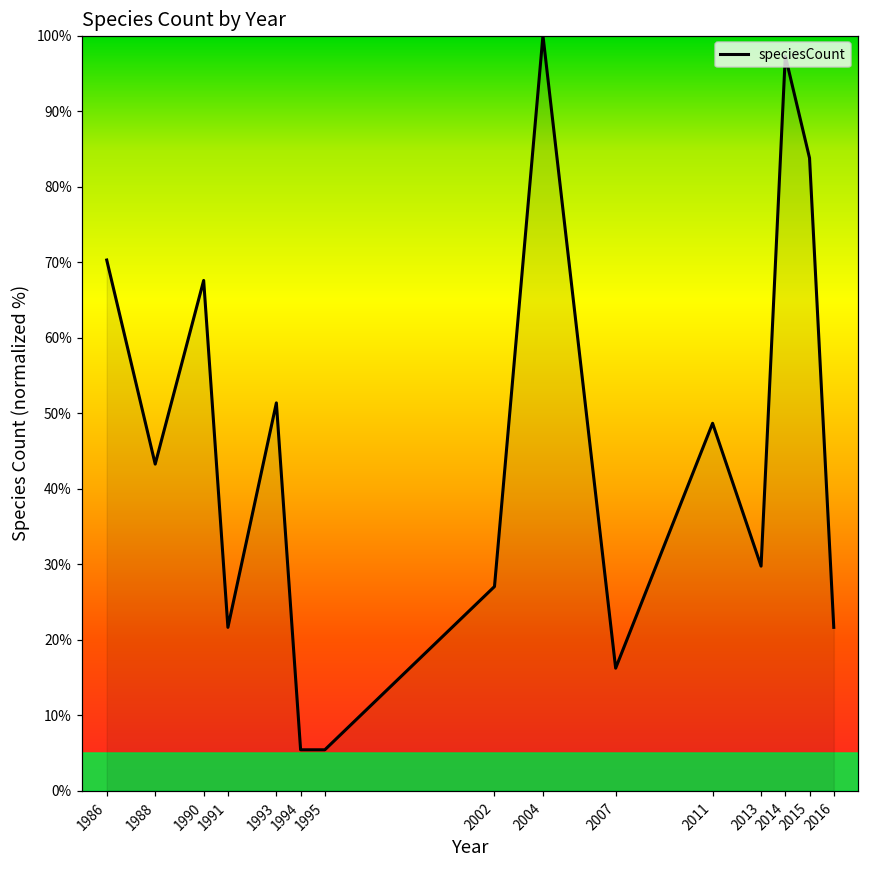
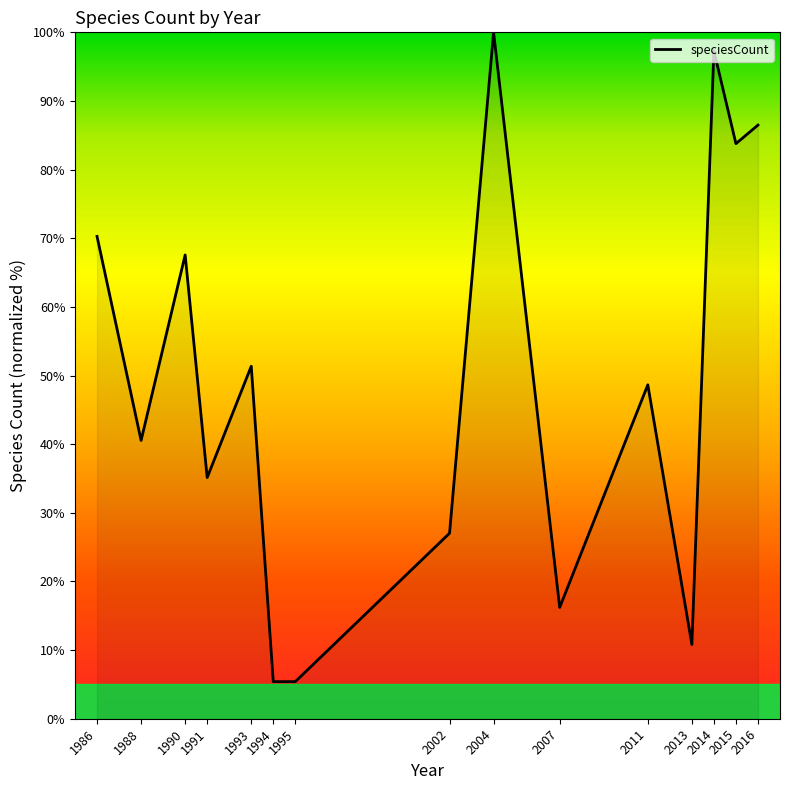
  {
    "1986": "70%",
-   "1988": "43%",
+   "1988": "41%",
    "1990": "68%",
-   "1991": "22%",
+   "1991": "35%",
    "1993": "51%",
    "1994": "5%",
    "1995": "5%",
    "2002": "27%",
    "2004": "100%",
    "2007": "16%",
    "2011": "49%",
-   "2013": "30%",
+   "2013": "11%",
    "2015": "84%",
-   "2016": "22%"
+   "2016": "86%"
  }
